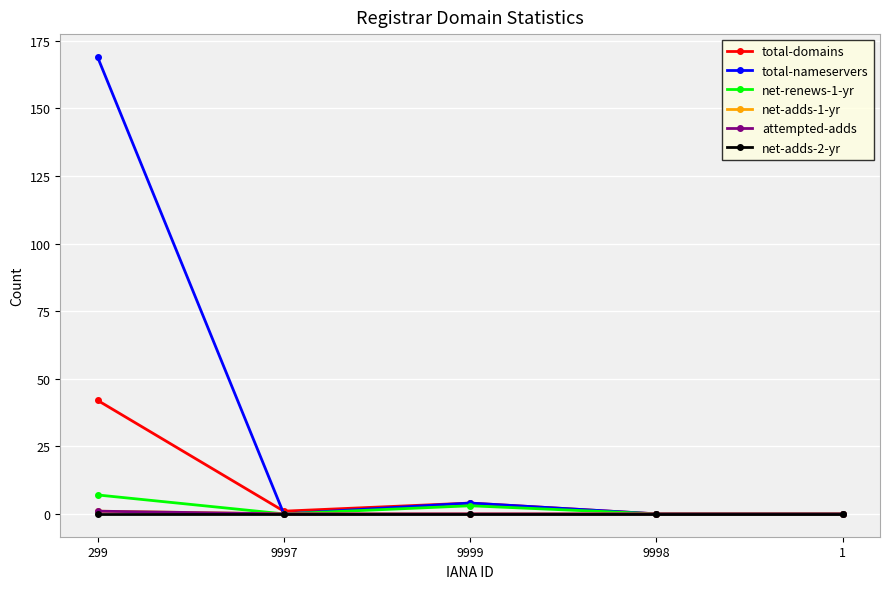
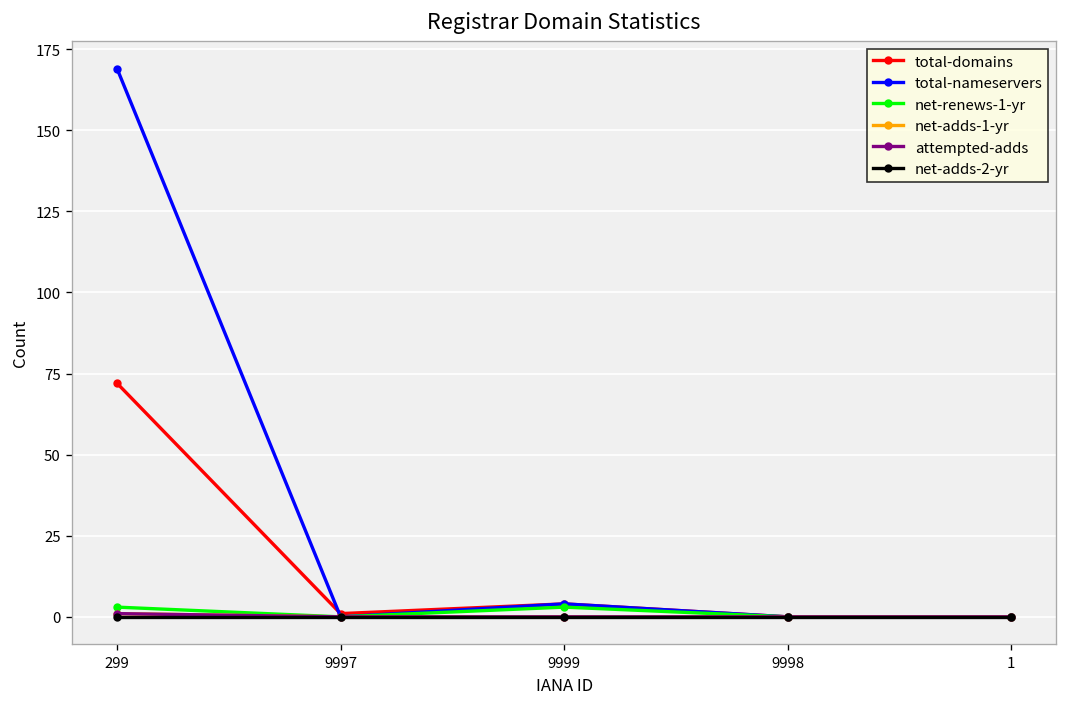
  {
    "total-domains": {
-     "299": 42,
+     "299": 72,
      "9997": 1
    },
    "total-nameservers": {
      "299": 169
    },
    "net-renews-1-yr": {
-     "299": 7,
+     "299": 3,
      "9999": 3
    },
    "attempted-adds": {
      "299": 1
    },
    "net-adds-2-yr": {
      "299": 0
    }
  }
